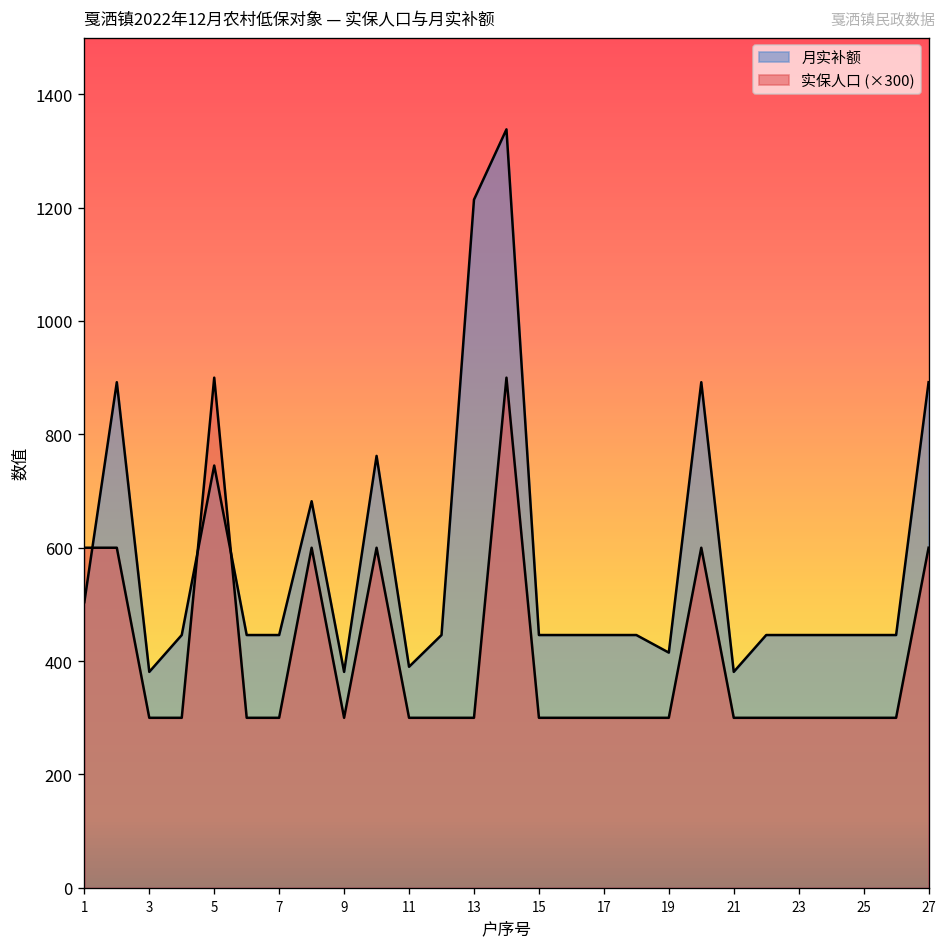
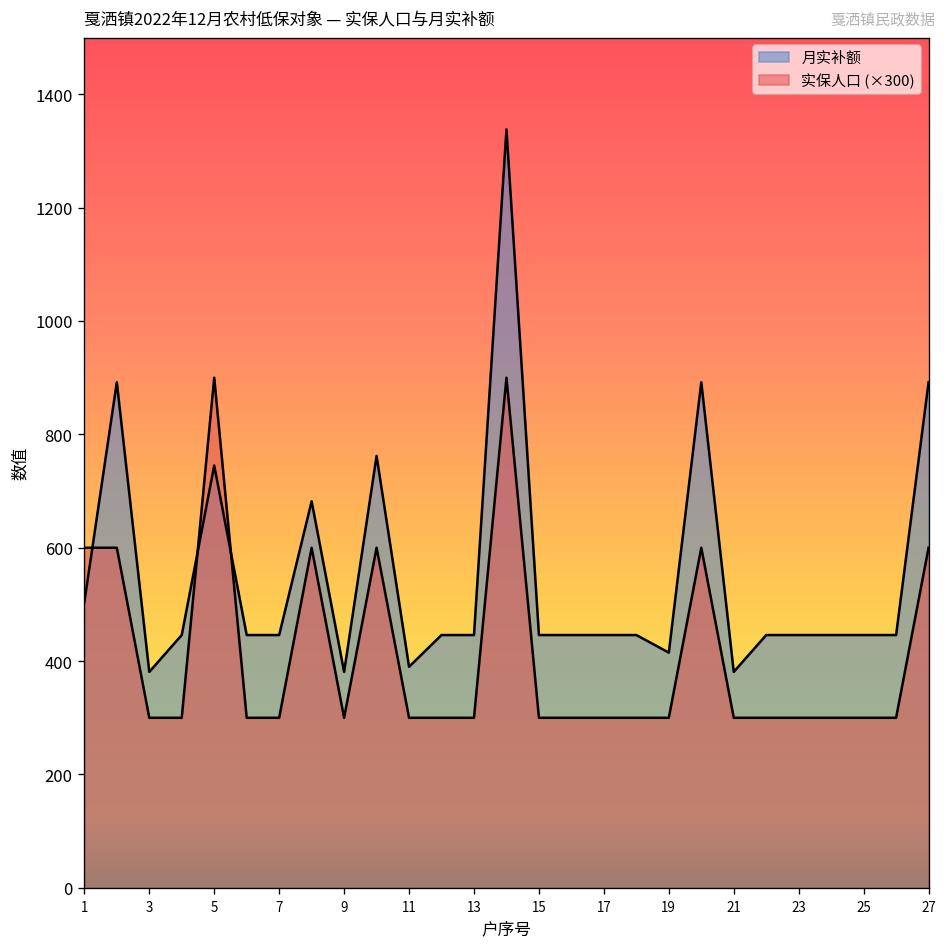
  {
    "月实补额": {
      "1": 500,
      "3": 380,
      "5": 750,
      "7": 450,
      "9": 380,
      "11": 390,
-     "13": 1210,
+     "13": 450,
      "15": 450,
      "17": 450,
      "19": 420,
      "21": 380,
      "23": 450,
      "25": 450,
      "27": 890
    },
    "实保人口 (×300)": {
      "1": 600,
      "3": 300,
      "5": 900,
      "7": 300,
      "9": 300,
      "11": 300,
      "13": 300,
      "15": 300,
      "17": 300,
      "19": 300,
      "21": 300,
      "23": 300,
      "25": 300,
      "27": 600
    }
  }
